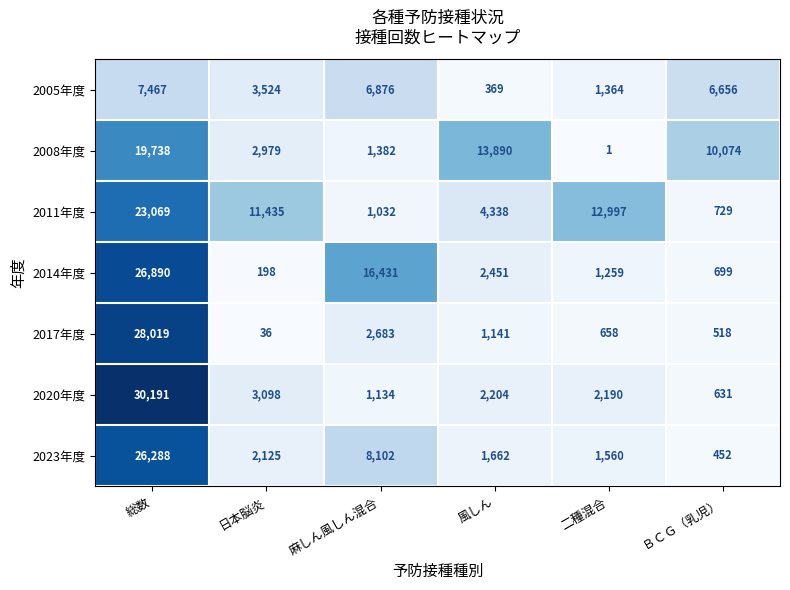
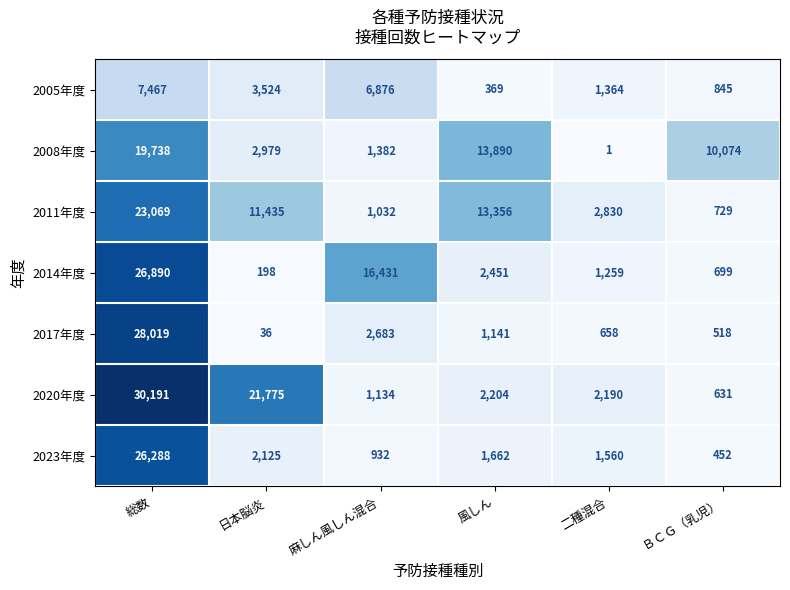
  {
    "2005年度": {
      "総数": "7,467",
      "日本脳炎": "3,524",
      "麻しん風しん混合": "6,876",
      "風しん": "369",
      "二種混合": "1,364",
-     "ＢＣＧ（乳児）": "6,656"
+     "ＢＣＧ（乳児）": "845"
    },
    "2008年度": {
      "総数": "19,738",
      "日本脳炎": "2,979",
      "麻しん風しん混合": "1,382",
      "風しん": "13,890",
      "二種混合": "1",
      "ＢＣＧ（乳児）": "10,074"
    },
    "2011年度": {
      "総数": "23,069",
      "日本脳炎": "11,435",
      "麻しん風しん混合": "1,032",
-     "風しん": "4,338",
-     "二種混合": "12,997",
+     "風しん": "13,356",
+     "二種混合": "2,830",
      "ＢＣＧ（乳児）": "729"
    },
    "2014年度": {
      "総数": "26,890",
      "日本脳炎": "198",
      "麻しん風しん混合": "16,431",
      "風しん": "2,451",
      "二種混合": "1,259",
      "ＢＣＧ（乳児）": "699"
    },
    "2017年度": {
      "総数": "28,019",
      "日本脳炎": "36",
      "麻しん風しん混合": "2,683",
      "風しん": "1,141",
      "二種混合": "658",
      "ＢＣＧ（乳児）": "518"
    },
    "2020年度": {
      "総数": "30,191",
-     "日本脳炎": "3,098",
+     "日本脳炎": "21,775",
      "麻しん風しん混合": "1,134",
      "風しん": "2,204",
      "二種混合": "2,190",
      "ＢＣＧ（乳児）": "631"
    },
    "2023年度": {
      "総数": "26,288",
      "日本脳炎": "2,125",
-     "麻しん風しん混合": "8,102",
+     "麻しん風しん混合": "932",
      "風しん": "1,662",
      "二種混合": "1,560",
      "ＢＣＧ（乳児）": "452"
    }
  }
